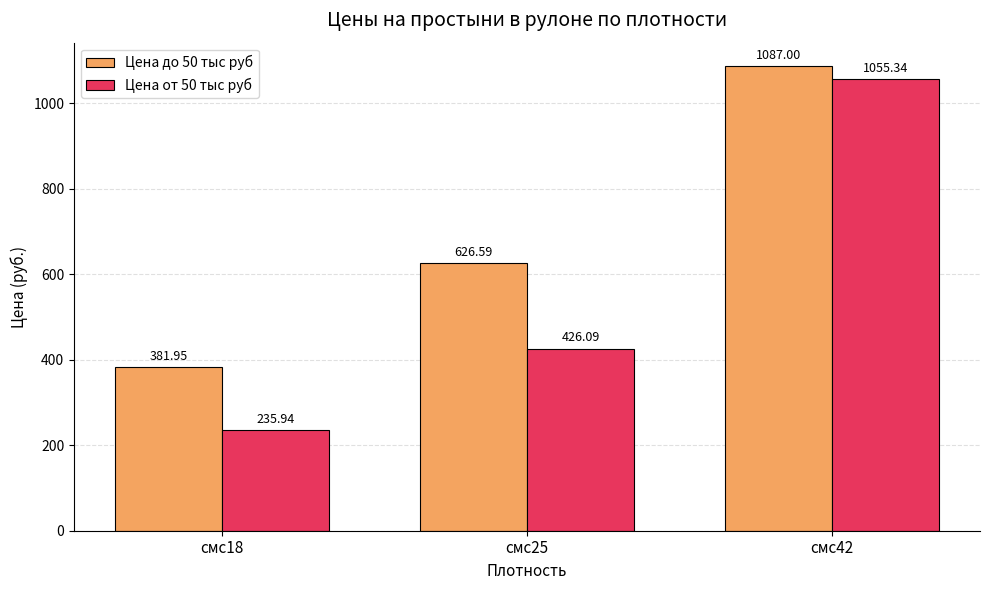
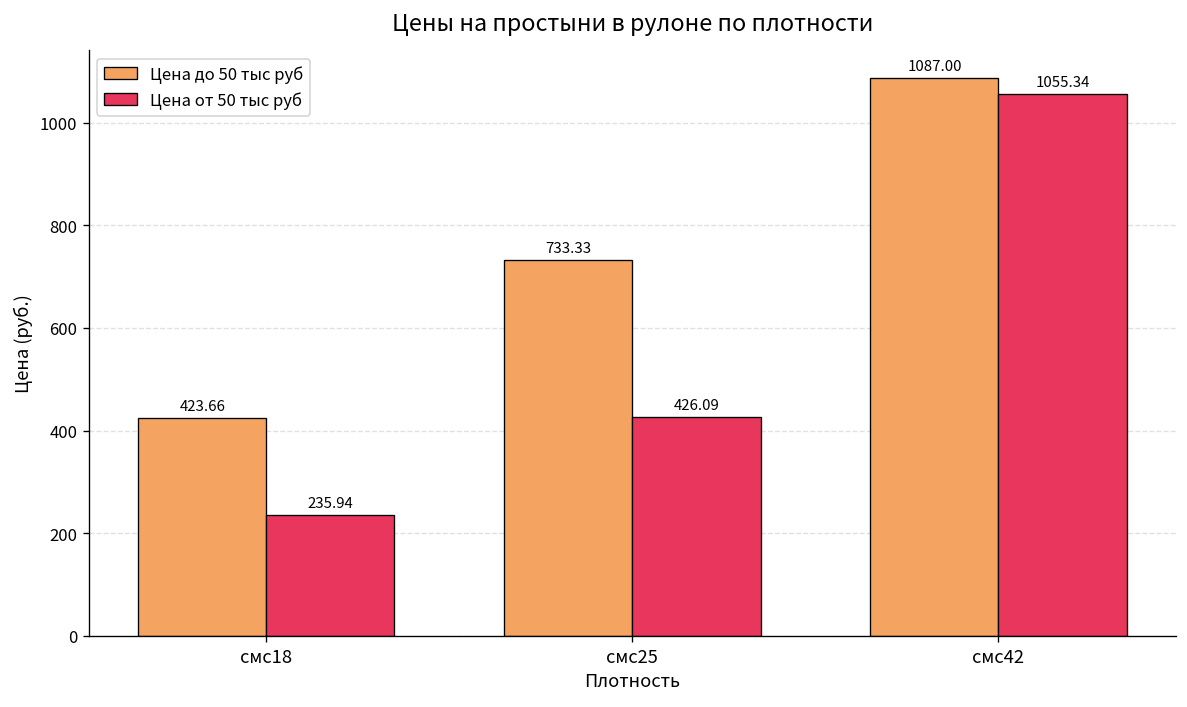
  {
    "Цена до 50 тыс руб": {
-     "смс18": 381.95,
-     "смс25": 626.59,
+     "смс18": 423.66,
+     "смс25": 733.33,
      "смс42": 1087.00
    },
    "Цена от 50 тыс руб": {
      "смс18": 235.94,
      "смс25": 426.09,
      "смс42": 1055.34
    }
  }
